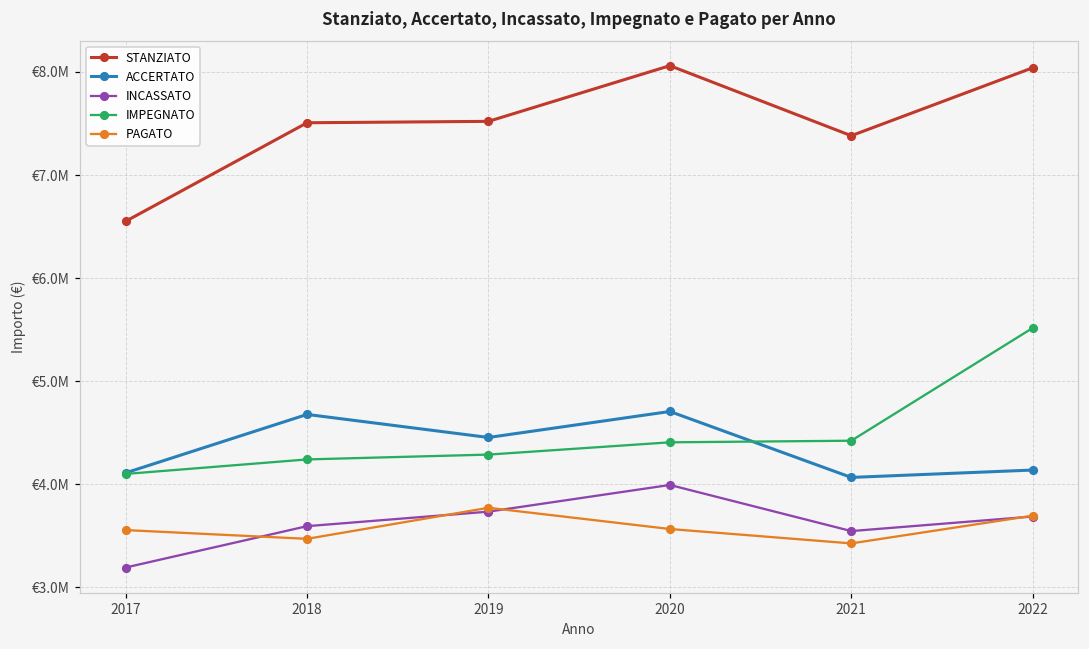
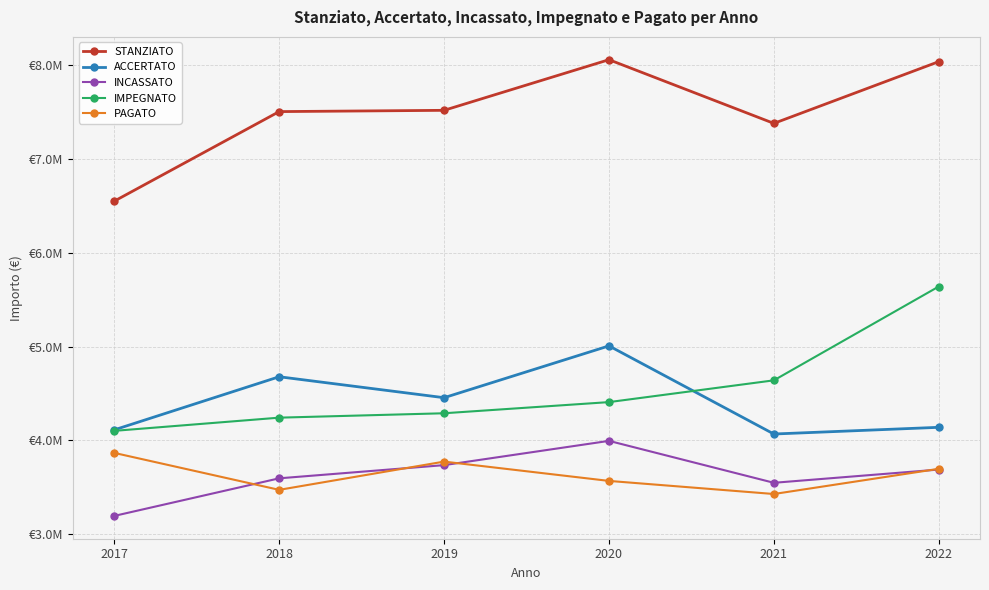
  {
    "STANZIATO": {
      "2017": "€6600000",
      "2018": "€7500000",
      "2019": "€7500000",
      "2020": "€8100000",
      "2021": "€7400000",
      "2022": "€8000000"
    },
    "ACCERTATO": {
      "2018": "€4700000",
      "2019": "€4500000",
-     "2020": "€4700000",
+     "2020": "€5000000",
      "2021": "€4100000",
      "2022": "€4100000"
    },
    "INCASSATO": {
      "2017": "€3200000",
      "2018": "€3600000",
      "2019": "€3700000",
      "2020": "€4000000",
      "2021": "€3500000"
    },
    "IMPEGNATO": {
      "2018": "€4200000",
      "2019": "€4300000",
      "2020": "€4400000",
-     "2021": "€4400000",
-     "2022": "€5500000"
+     "2021": "€4600000",
+     "2022": "€5600000"
    },
    "PAGATO": {
-     "2017": "€3600000",
+     "2017": "€3900000",
      "2018": "€3500000",
      "2019": "€3800000",
      "2020": "€3600000",
      "2021": "€3400000"
    }
  }
